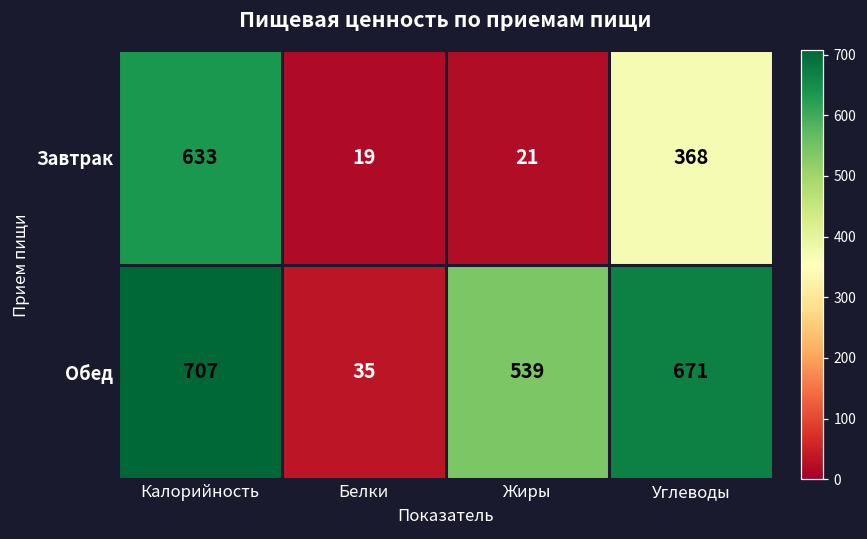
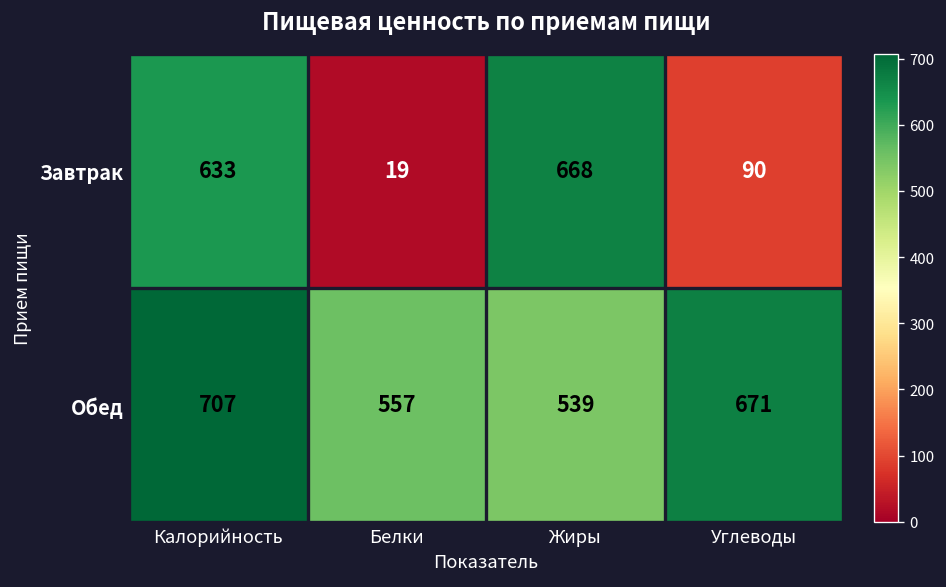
  {
    "Завтрак": {
      "Калорийность": 633,
      "Белки": 19,
-     "Жиры": 21,
-     "Углеводы": 368
+     "Жиры": 668,
+     "Углеводы": 90
    },
    "Обед": {
      "Калорийность": 707,
-     "Белки": 35,
+     "Белки": 557,
      "Жиры": 539,
      "Углеводы": 671
    }
  }
